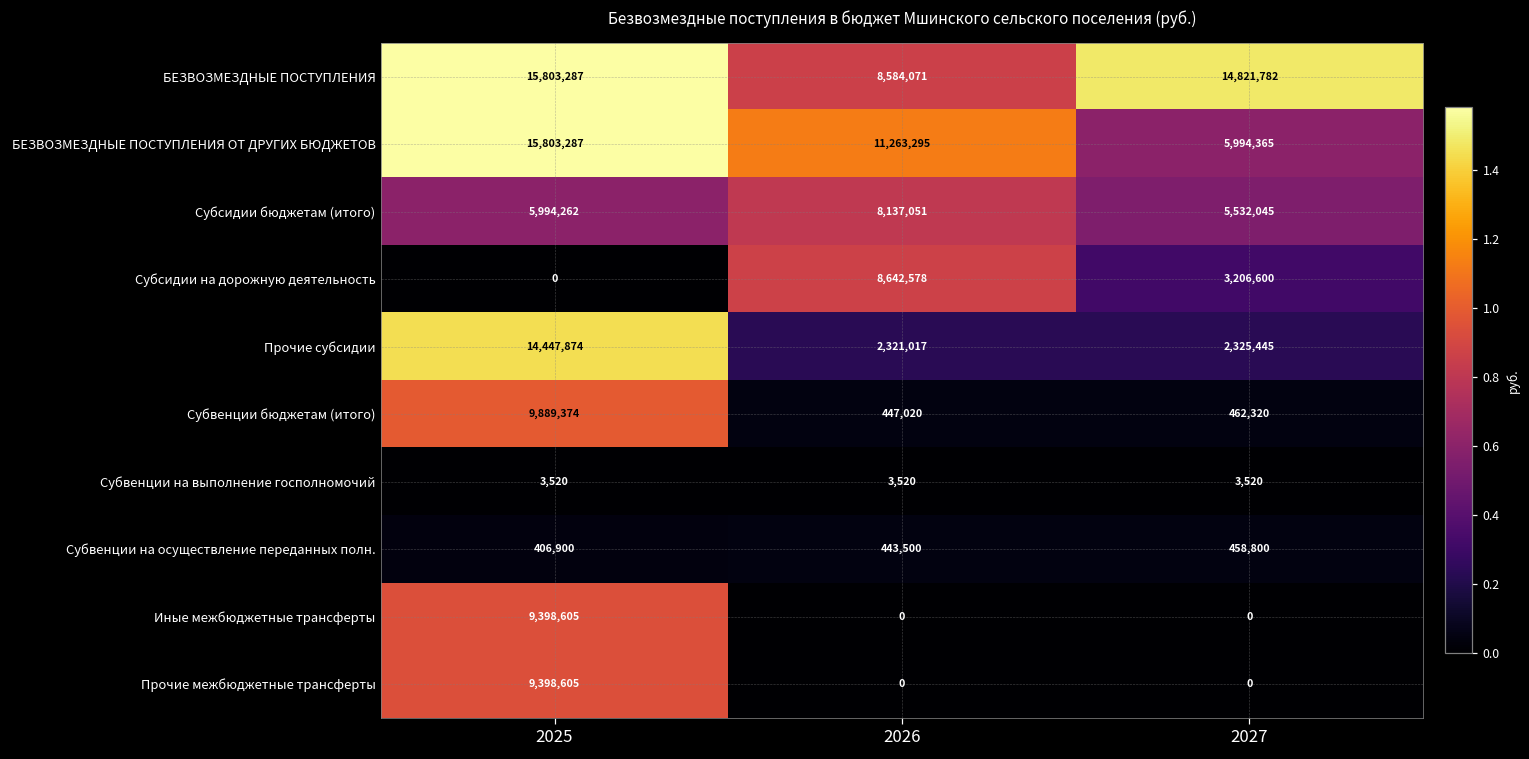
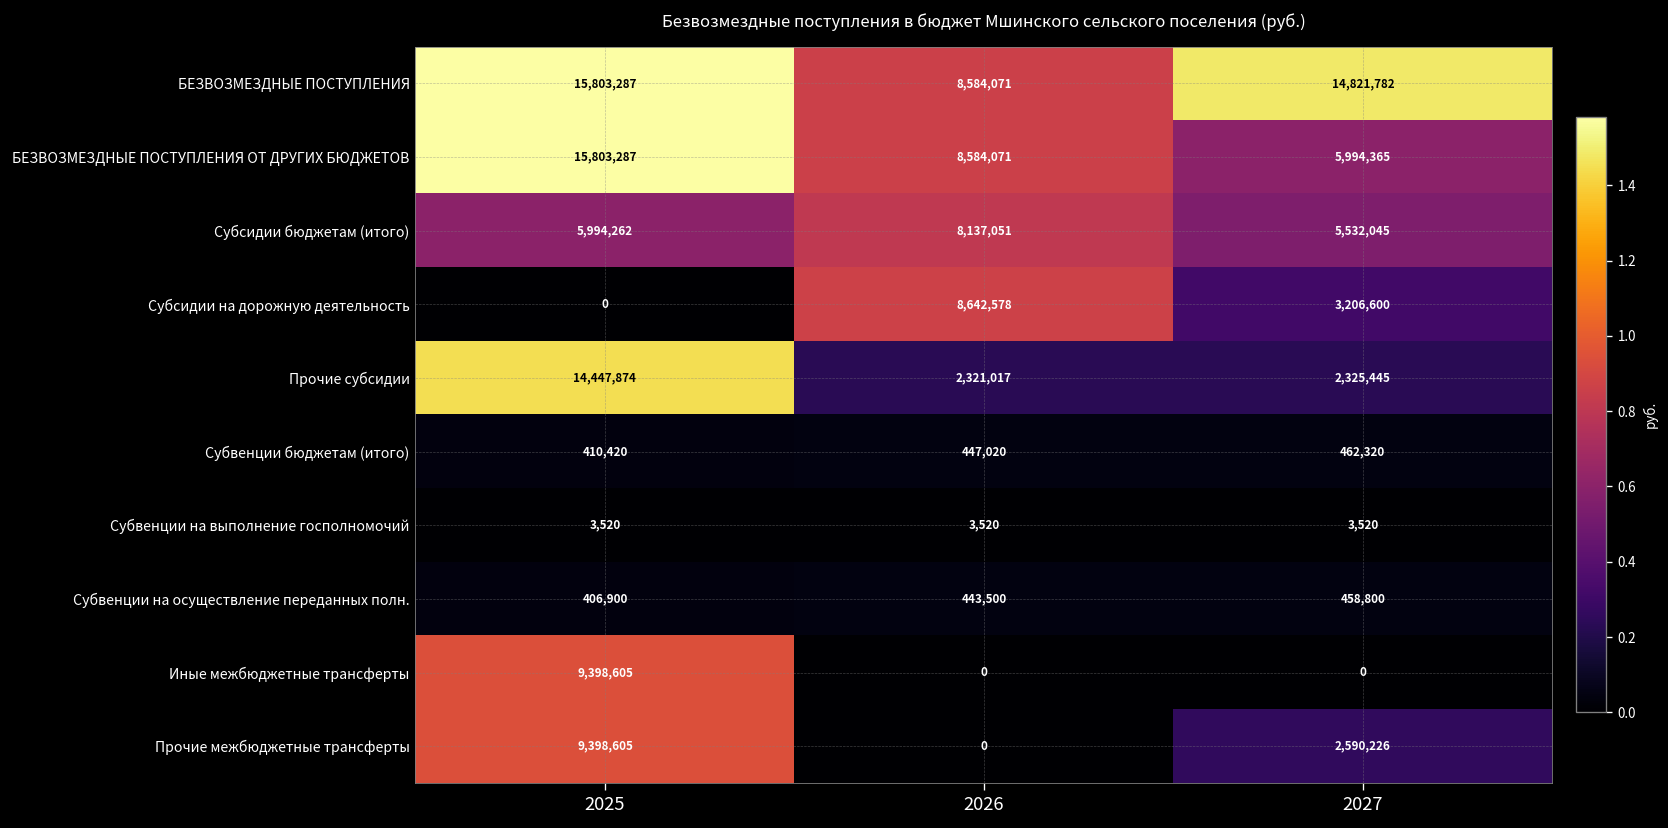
  {
    "БЕЗВОЗМЕЗДНЫЕ ПОСТУПЛЕНИЯ": {
      "2025": "15,803,287",
      "2026": "8,584,071",
      "2027": "14,821,782"
    },
    "БЕЗВОЗМЕЗДНЫЕ ПОСТУПЛЕНИЯ ОТ ДРУГИХ БЮДЖЕТОВ": {
      "2025": "15,803,287",
-     "2026": "11,263,295",
+     "2026": "8,584,071",
      "2027": "5,994,365"
    },
    "Субсидии бюджетам (итого)": {
      "2025": "5,994,262",
      "2026": "8,137,051",
      "2027": "5,532,045"
    },
    "Субсидии на дорожную деятельность": {
      "2025": "0",
      "2026": "8,642,578",
      "2027": "3,206,600"
    },
    "Прочие субсидии": {
      "2025": "14,447,874",
      "2026": "2,321,017",
      "2027": "2,325,445"
    },
    "Субвенции бюджетам (итого)": {
-     "2025": "9,889,374",
+     "2025": "410,420",
      "2026": "447,020",
      "2027": "462,320"
    },
    "Субвенции на выполнение госполномочий": {
      "2025": "3,520",
      "2026": "3,520",
      "2027": "3,520"
    },
    "Субвенции на осуществление переданных полн.": {
      "2025": "406,900",
      "2026": "443,500",
      "2027": "458,800"
    },
    "Иные межбюджетные трансферты": {
      "2025": "9,398,605",
      "2026": "0",
      "2027": "0"
    },
    "Прочие межбюджетные трансферты": {
      "2025": "9,398,605",
      "2026": "0",
-     "2027": "0"
+     "2027": "2,590,226"
    }
  }
